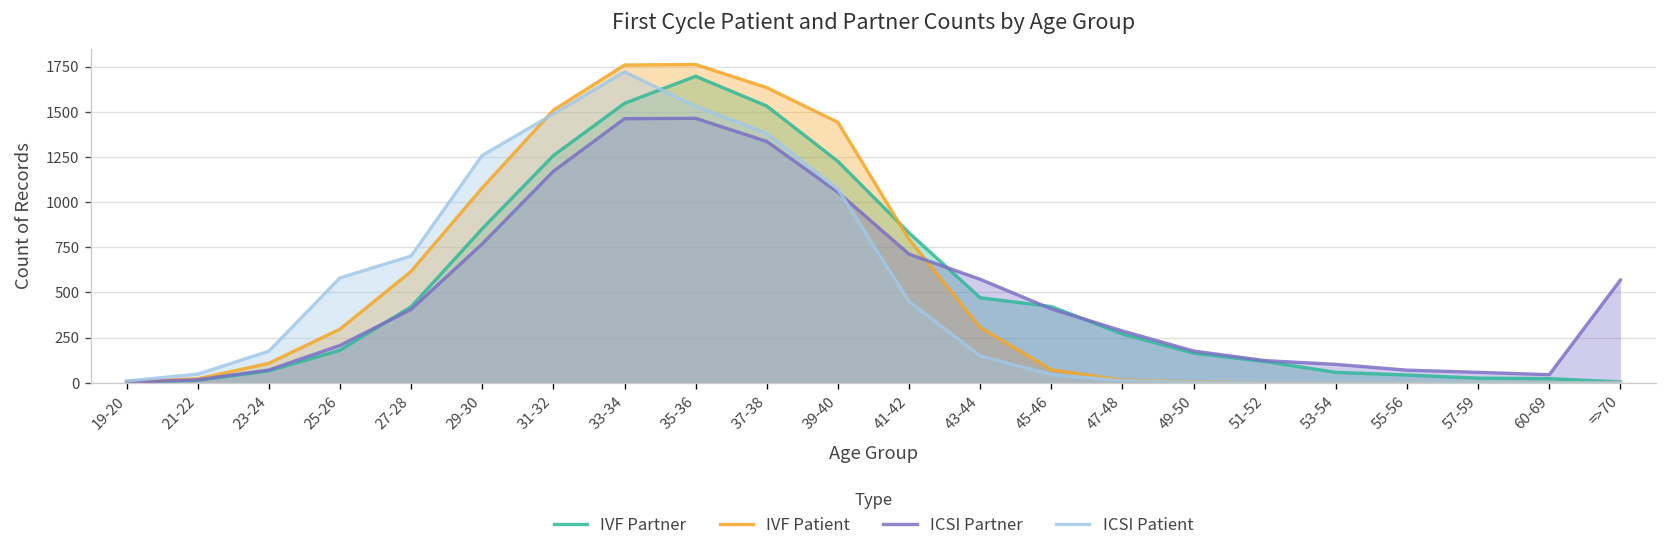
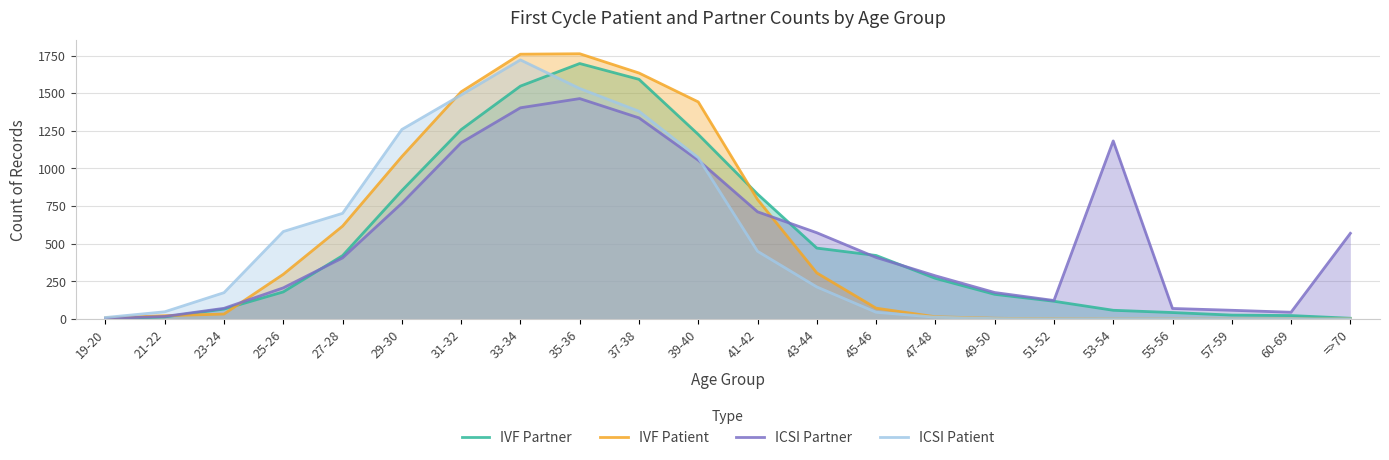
  {
    "IVF Partner": {
      "25-26": 180,
      "29-30": 850,
      "31-32": 1260,
      "33-34": 1550,
      "35-36": 1700,
-     "37-38": 1530,
+     "37-38": 1590,
      "39-40": 1230,
      "41-42": 830,
      "43-44": 470,
      "47-48": 270,
      "53-54": 60,
      "55-56": 40,
      "57-59": 30,
      "60-69": 20
    },
    "IVF Patient": {
-     "23-24": 110,
+     "23-24": 30,
      "25-26": 300,
      "27-28": 620,
      "29-30": 1080,
      "31-32": 1510,
      "33-34": 1760,
      "35-36": 1760,
      "37-38": 1630,
      "39-40": 1440,
      "41-42": 790,
      "43-44": 310,
      "45-46": 70
    },
    "ICSI Partner": {
      "25-26": 210,
      "29-30": 770,
      "31-32": 1170,
-     "33-34": 1460,
+     "33-34": 1400,
      "35-36": 1460,
      "37-38": 1340,
      "41-42": 710,
      "43-44": 570,
      "47-48": 290,
-     "53-54": 100,
+     "53-54": 1180,
      "55-56": 70,
      "57-59": 60,
      "60-69": 50,
      "=>70": 570
    },
    "ICSI Patient": {
      "21-22": 50,
      "23-24": 180,
      "25-26": 580,
      "27-28": 700,
      "29-30": 1260,
      "31-32": 1490,
      "33-34": 1720,
      "35-36": 1530,
      "37-38": 1380,
      "41-42": 450,
-     "43-44": 150,
+     "43-44": 210,
      "45-46": 50
    }
  }
